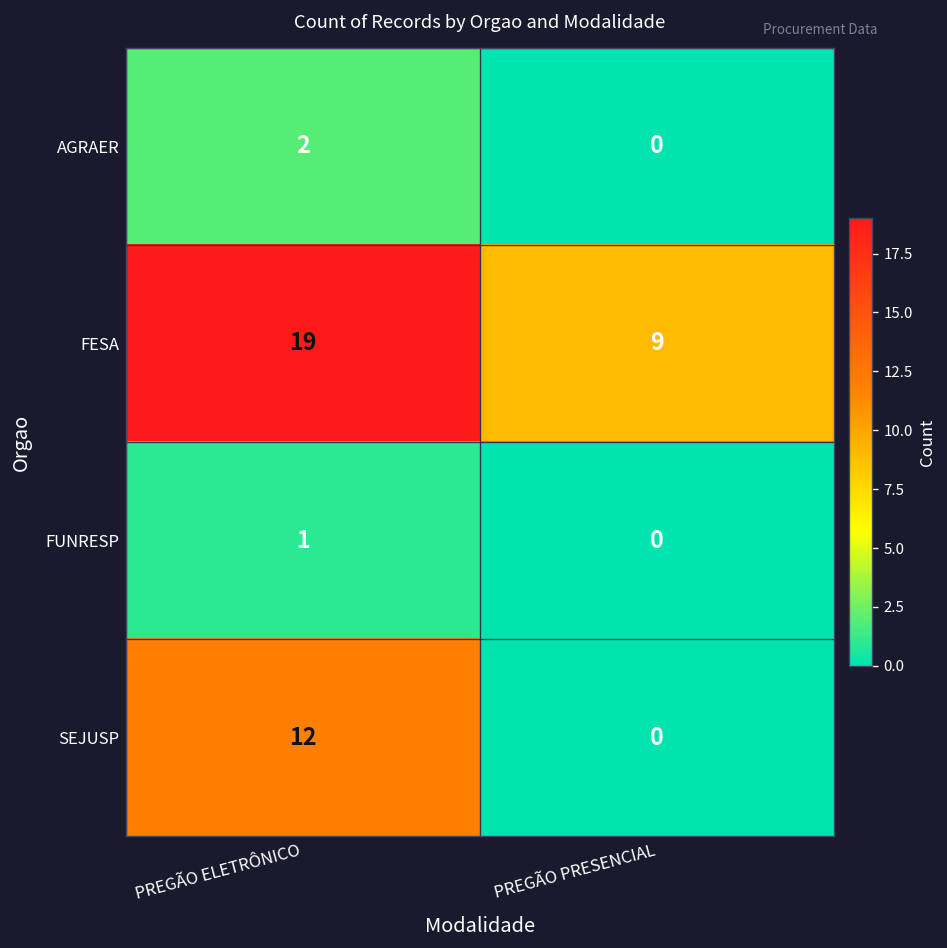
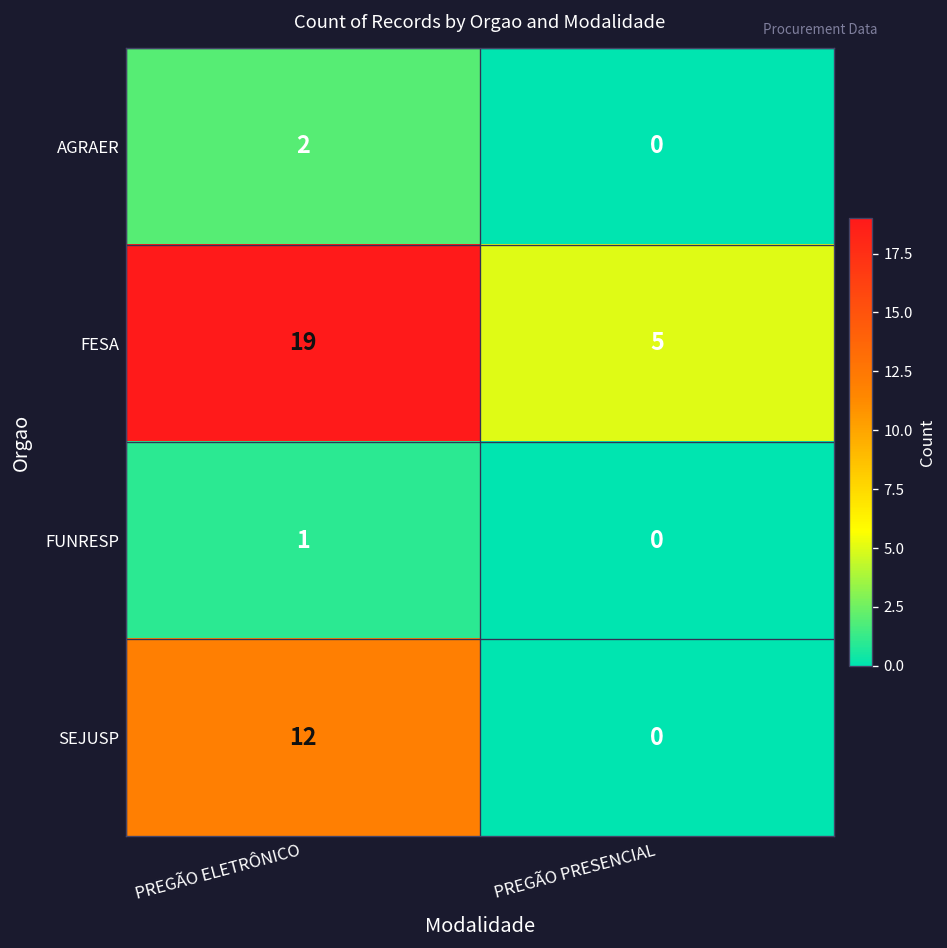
  {
    "AGRAER": {
      "PREGÃO ELETRÔNICO": 2,
      "PREGÃO PRESENCIAL": 0
    },
    "FESA": {
      "PREGÃO ELETRÔNICO": 19,
-     "PREGÃO PRESENCIAL": 9
+     "PREGÃO PRESENCIAL": 5
    },
    "FUNRESP": {
      "PREGÃO ELETRÔNICO": 1,
      "PREGÃO PRESENCIAL": 0
    },
    "SEJUSP": {
      "PREGÃO ELETRÔNICO": 12,
      "PREGÃO PRESENCIAL": 0
    }
  }
